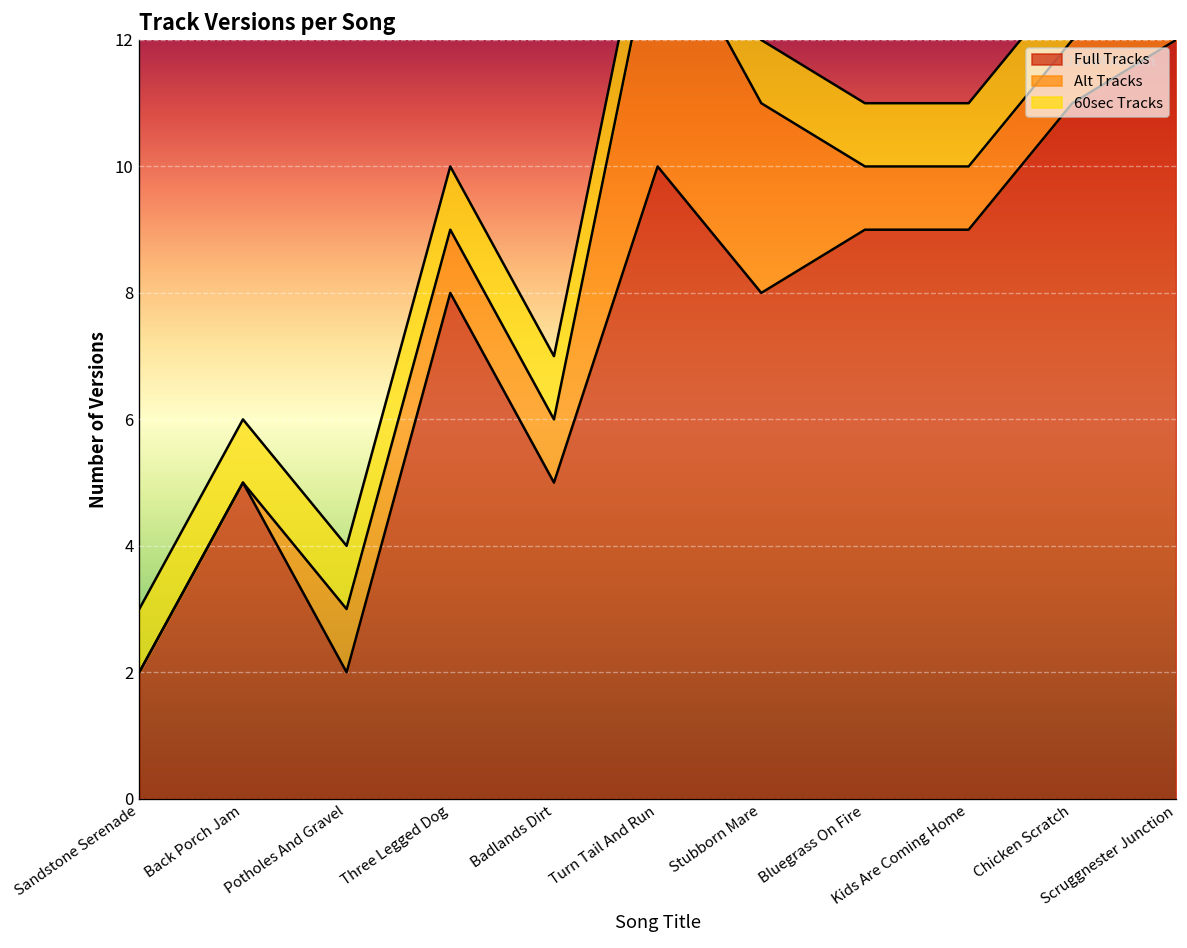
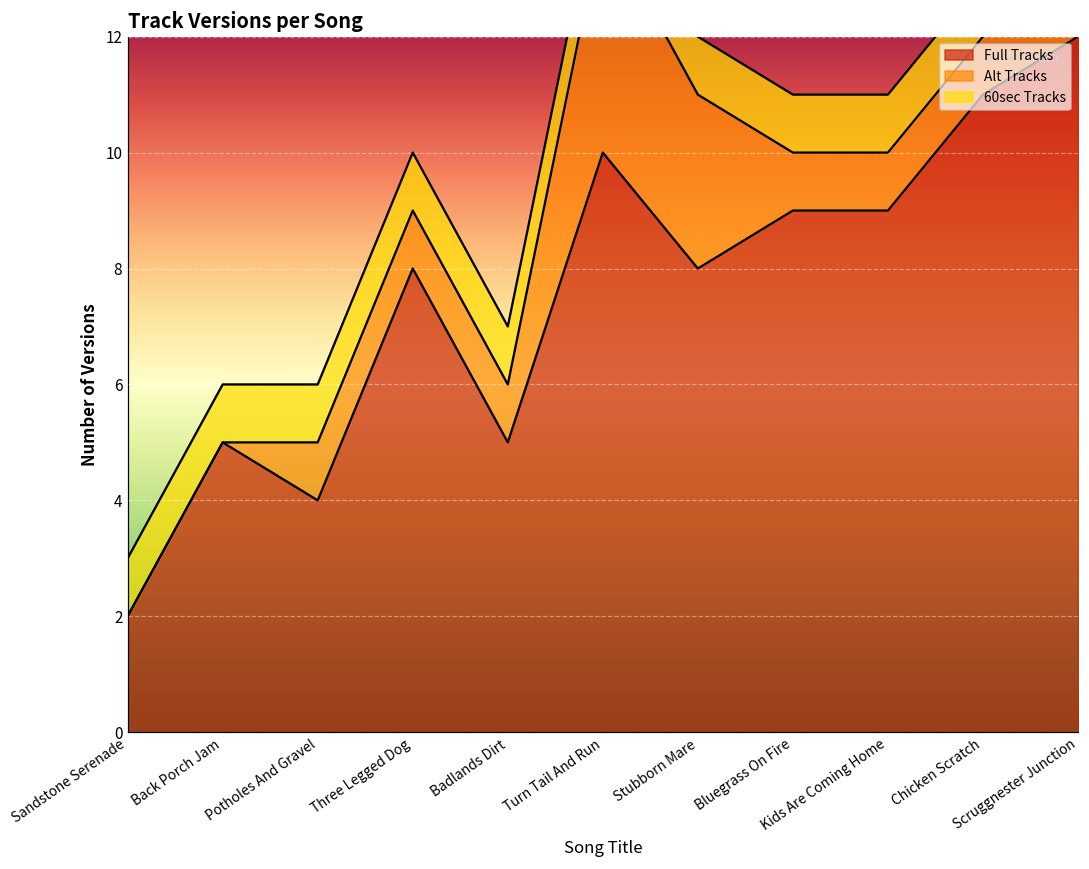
  {
    "Full Tracks": {
-     "Potholes And Gravel": 2,
+     "Potholes And Gravel": 4,
      "Three Legged Dog": 8,
      "Badlands Dirt": 5,
      "Turn Tail And Run": 10,
      "Stubborn Mare": 8,
      "Bluegrass On Fire": 9,
      "Kids Are Coming Home": 9,
      "Scruggnester Junction": 12
    },
    "Alt Tracks": {
      "Potholes And Gravel": 1,
      "Three Legged Dog": 1,
      "Badlands Dirt": 1,
      "Stubborn Mare": 3,
      "Bluegrass On Fire": 1,
      "Kids Are Coming Home": 1,
      "Chicken Scratch": 1
    },
    "60sec Tracks": {
      "Sandstone Serenade": 1,
      "Back Porch Jam": 1,
      "Potholes And Gravel": 1,
      "Three Legged Dog": 1,
      "Badlands Dirt": 1,
      "Stubborn Mare": 1,
      "Bluegrass On Fire": 1,
      "Kids Are Coming Home": 1
    }
  }
